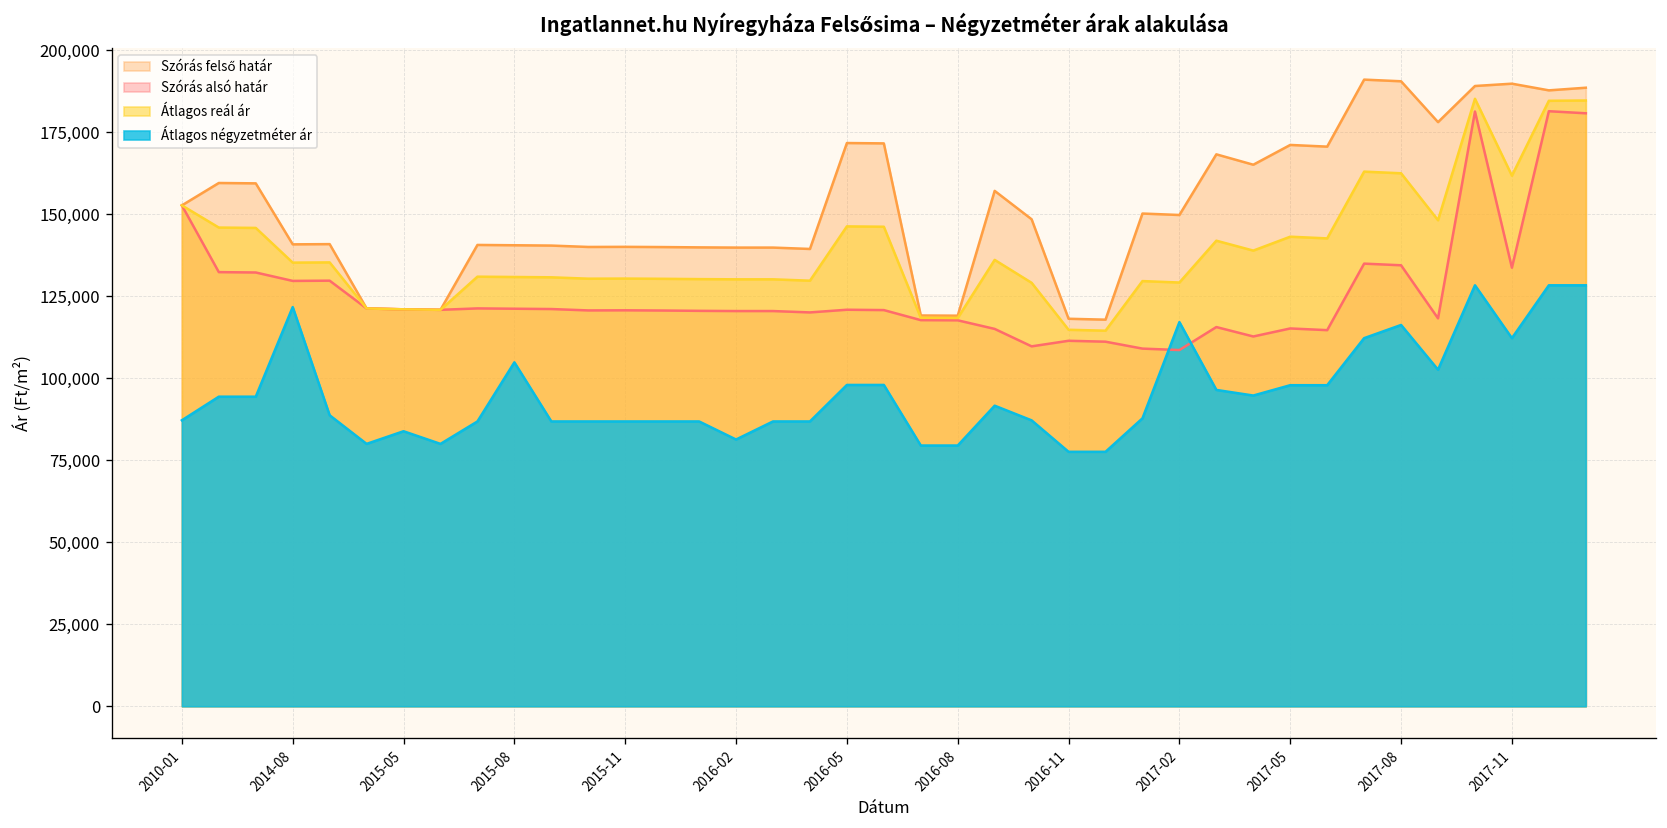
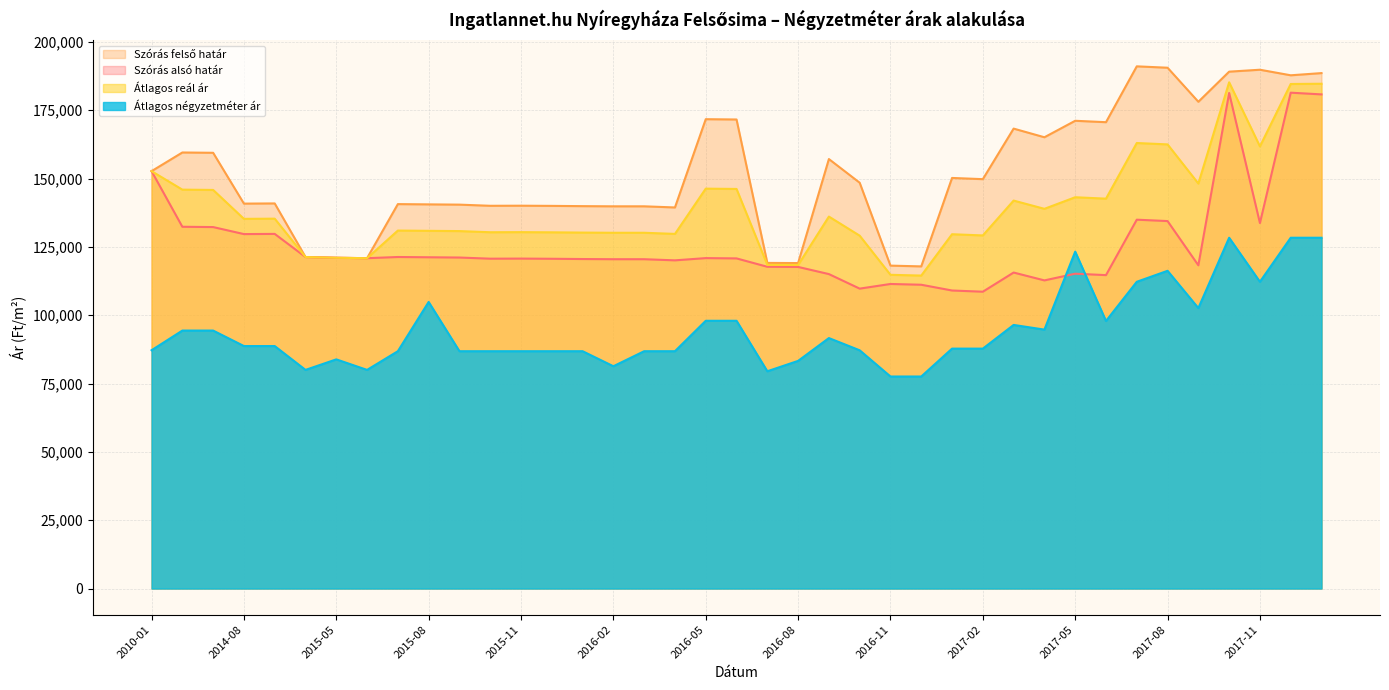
  {
    "Átlagos négyzetméter ár": {
      "2010-01": "87,000",
-     "2014-08": "122,000",
+     "2014-08": "89,000",
      "2015-05": "84,000",
      "2015-08": "105,000",
      "2015-11": "87,000",
      "2016-02": "81,000",
      "2016-05": "98,000",
-     "2016-08": "80,000",
+     "2016-08": "83,000",
      "2016-11": "78,000",
-     "2017-02": "117,000",
-     "2017-05": "98,000",
+     "2017-02": "88,000",
+     "2017-05": "123,000",
      "2017-08": "116,000",
      "2017-11": "112,000"
    }
  }
